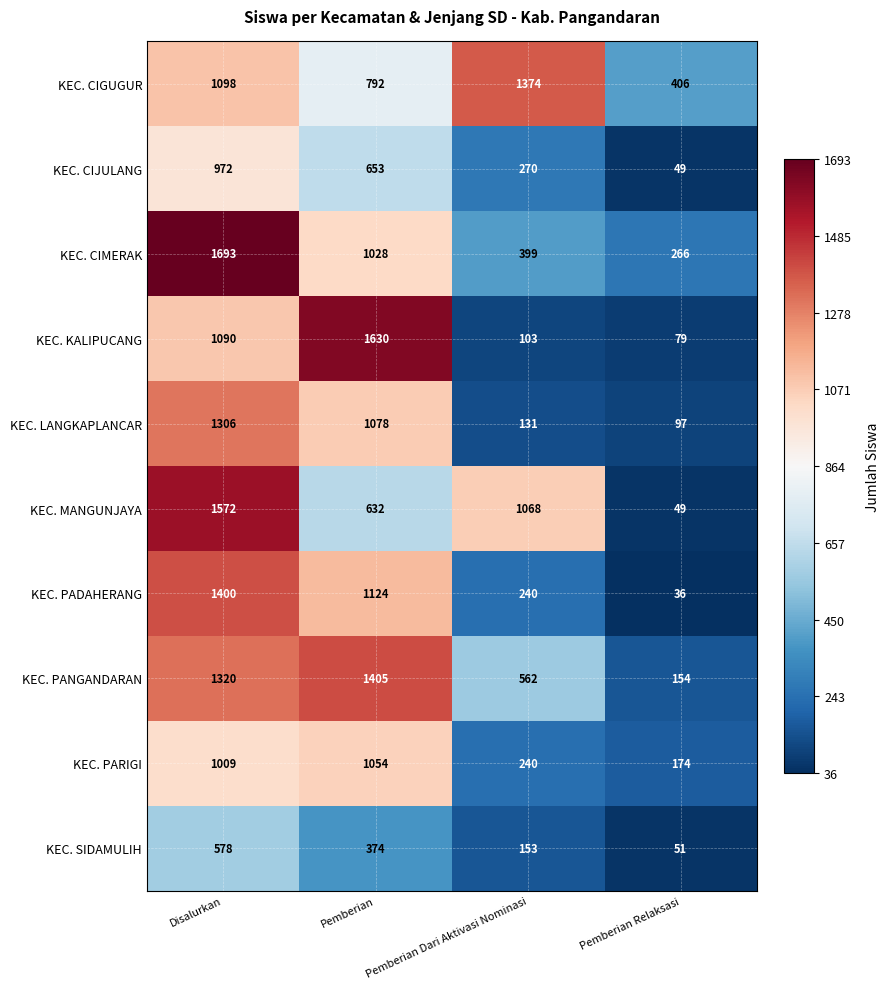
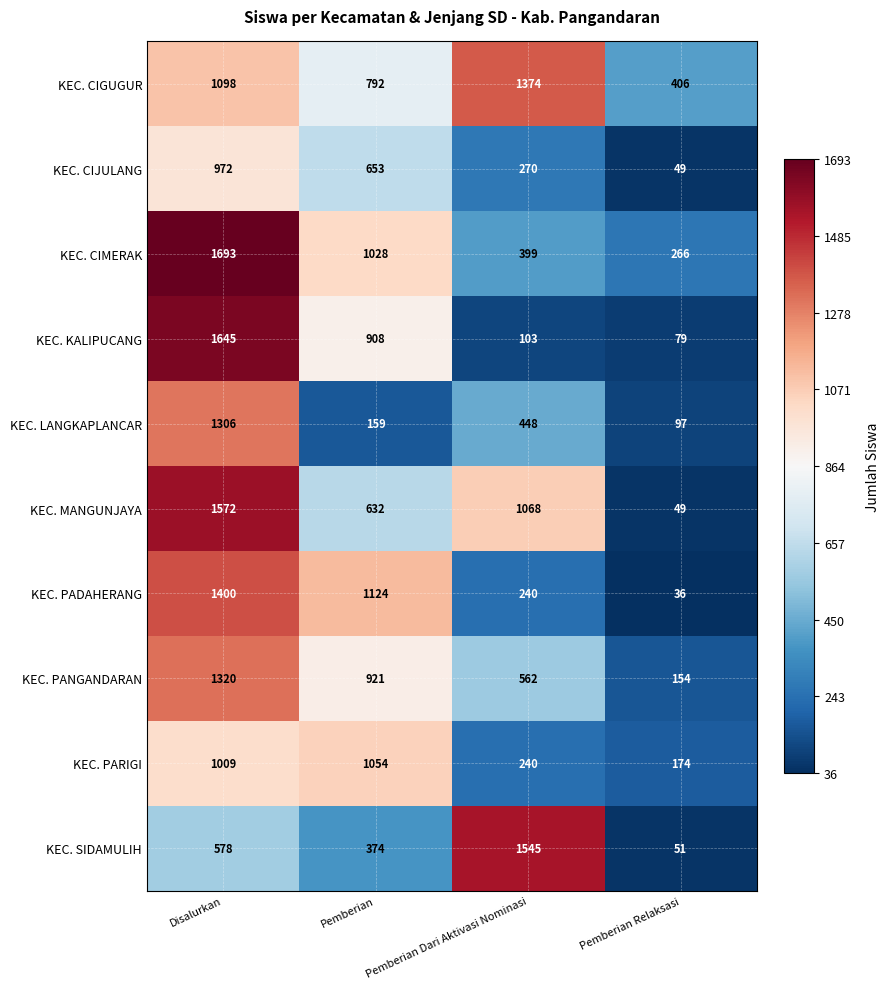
  {
    "KEC. CIGUGUR": {
      "Disalurkan": 1098,
      "Pemberian": 792,
      "Pemberian Dari Aktivasi Nominasi": 1374,
      "Pemberian Relaksasi": 406
    },
    "KEC. CIJULANG": {
      "Disalurkan": 972,
      "Pemberian": 653,
      "Pemberian Dari Aktivasi Nominasi": 270,
      "Pemberian Relaksasi": 49
    },
    "KEC. CIMERAK": {
      "Disalurkan": 1693,
      "Pemberian": 1028,
      "Pemberian Dari Aktivasi Nominasi": 399,
      "Pemberian Relaksasi": 266
    },
    "KEC. KALIPUCANG": {
-     "Disalurkan": 1090,
-     "Pemberian": 1630,
+     "Disalurkan": 1645,
+     "Pemberian": 908,
      "Pemberian Dari Aktivasi Nominasi": 103,
      "Pemberian Relaksasi": 79
    },
    "KEC. LANGKAPLANCAR": {
      "Disalurkan": 1306,
-     "Pemberian": 1078,
-     "Pemberian Dari Aktivasi Nominasi": 131,
+     "Pemberian": 159,
+     "Pemberian Dari Aktivasi Nominasi": 448,
      "Pemberian Relaksasi": 97
    },
    "KEC. MANGUNJAYA": {
      "Disalurkan": 1572,
      "Pemberian": 632,
      "Pemberian Dari Aktivasi Nominasi": 1068,
      "Pemberian Relaksasi": 49
    },
    "KEC. PADAHERANG": {
      "Disalurkan": 1400,
      "Pemberian": 1124,
      "Pemberian Dari Aktivasi Nominasi": 240,
      "Pemberian Relaksasi": 36
    },
    "KEC. PANGANDARAN": {
      "Disalurkan": 1320,
-     "Pemberian": 1405,
+     "Pemberian": 921,
      "Pemberian Dari Aktivasi Nominasi": 562,
      "Pemberian Relaksasi": 154
    },
    "KEC. PARIGI": {
      "Disalurkan": 1009,
      "Pemberian": 1054,
      "Pemberian Dari Aktivasi Nominasi": 240,
      "Pemberian Relaksasi": 174
    },
    "KEC. SIDAMULIH": {
      "Disalurkan": 578,
      "Pemberian": 374,
-     "Pemberian Dari Aktivasi Nominasi": 153,
+     "Pemberian Dari Aktivasi Nominasi": 1545,
      "Pemberian Relaksasi": 51
    }
  }
